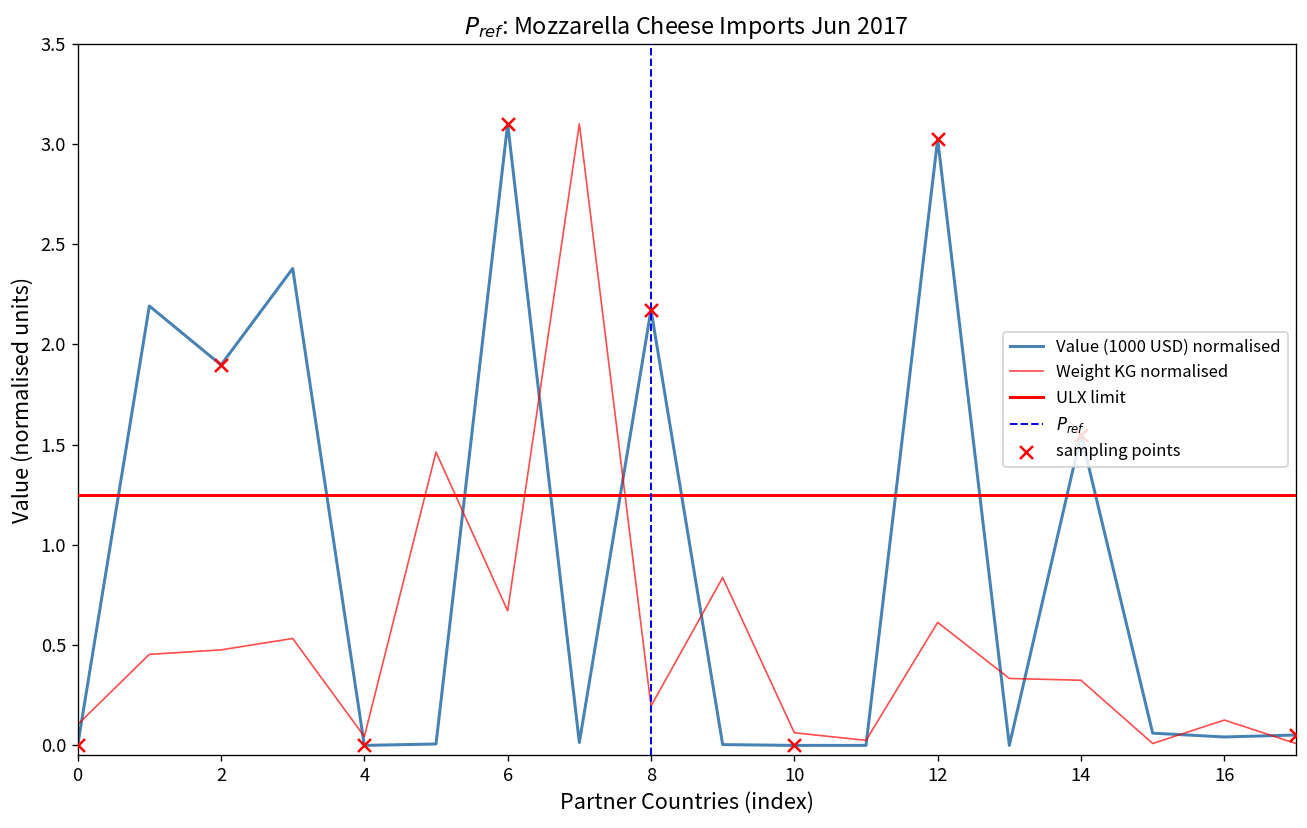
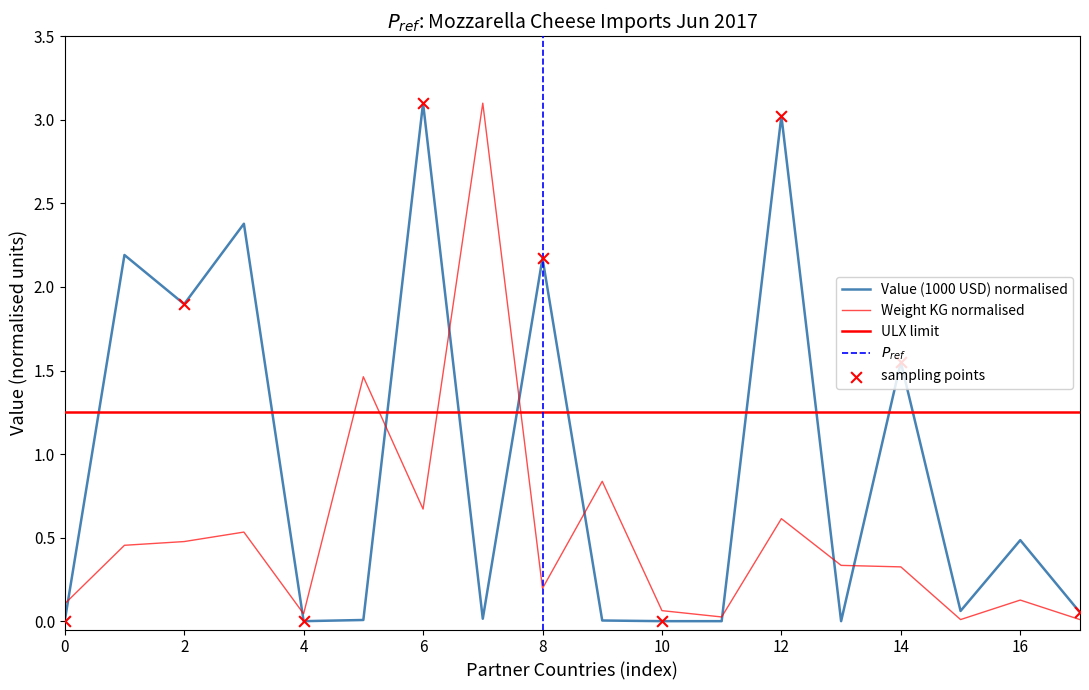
  {
    "Value (1000 USD) normalised": {
-     "16": 0.04
+     "16": 0.48
    }
  }
